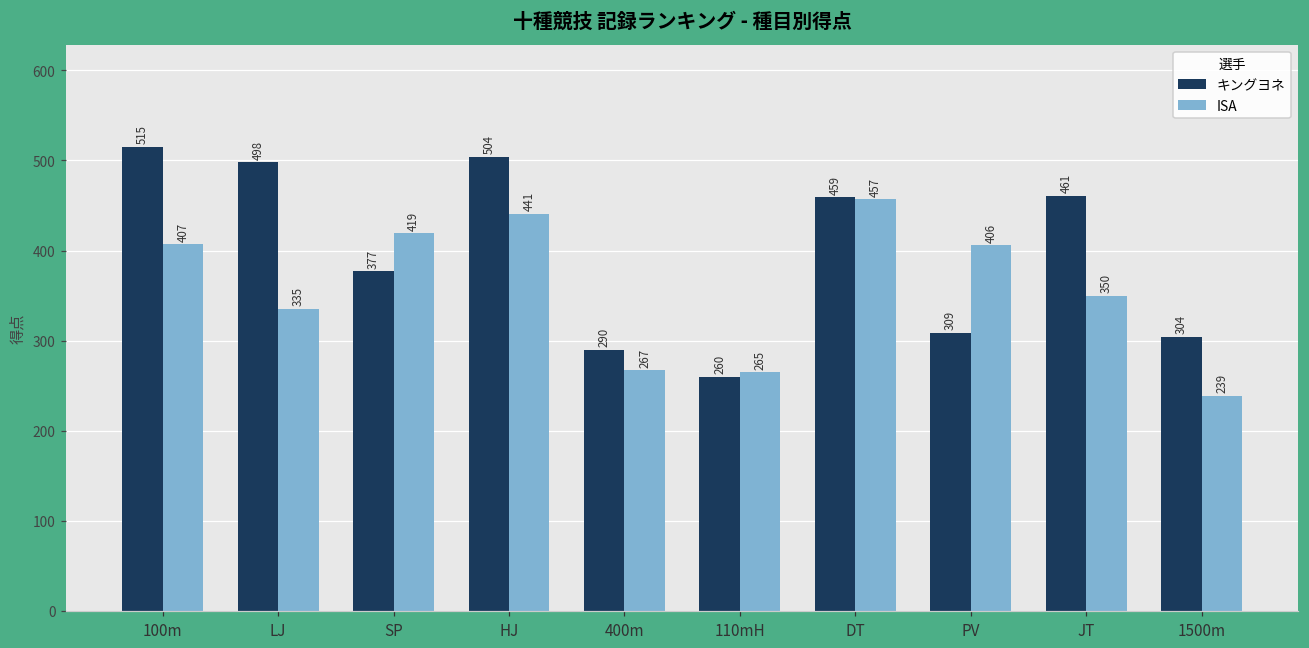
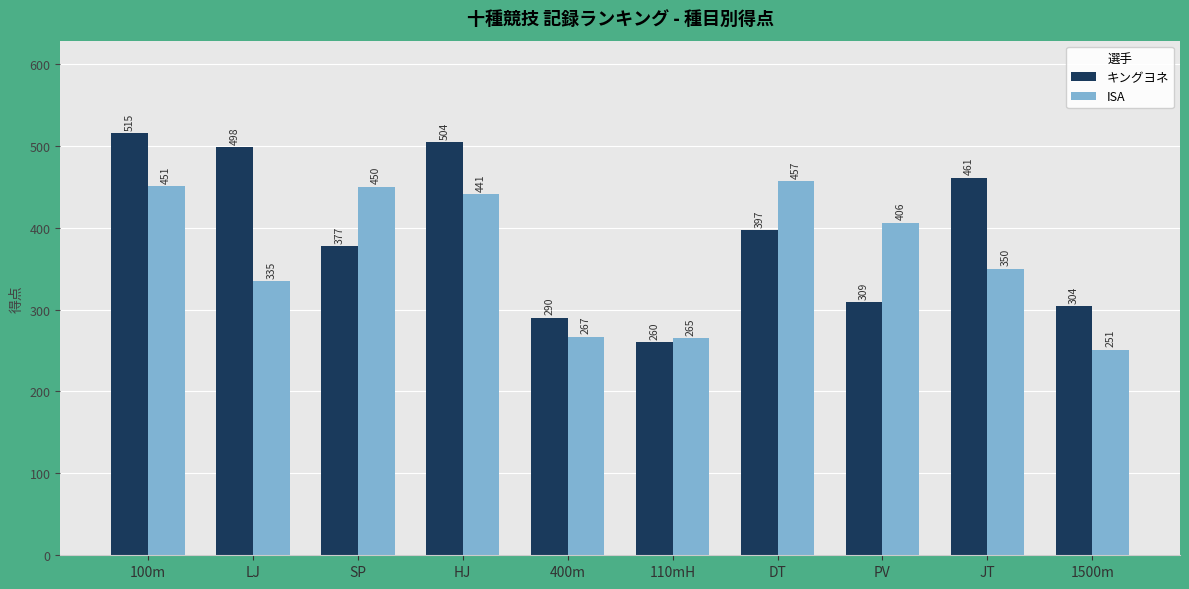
  {
    "キングヨネ": {
      "100m": 515,
      "LJ": 498,
      "SP": 377,
      "HJ": 504,
      "400m": 290,
      "110mH": 260,
-     "DT": 459,
+     "DT": 397,
      "PV": 309,
      "JT": 461,
      "1500m": 304
    },
    "ISA": {
-     "100m": 407,
+     "100m": 451,
      "LJ": 335,
-     "SP": 419,
+     "SP": 450,
      "HJ": 441,
      "400m": 267,
      "110mH": 265,
      "DT": 457,
      "PV": 406,
      "JT": 350,
-     "1500m": 239
+     "1500m": 251
    }
  }
